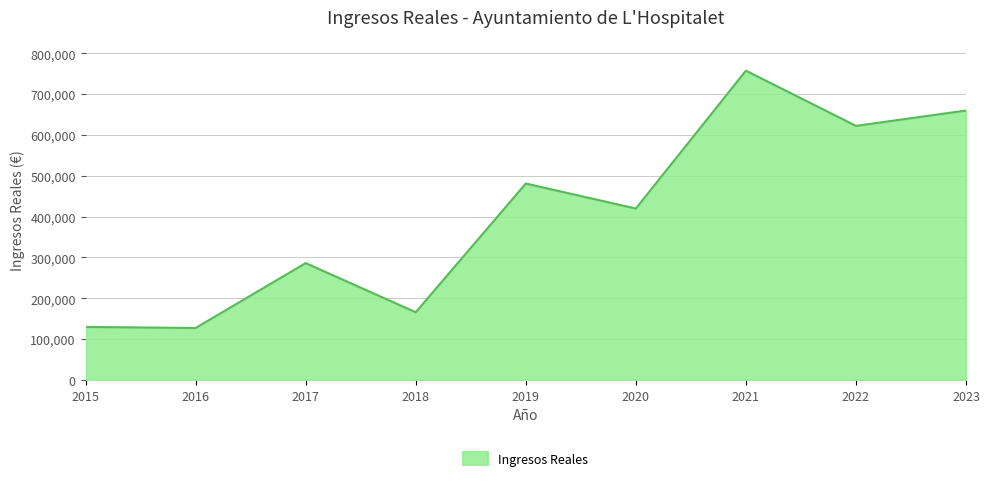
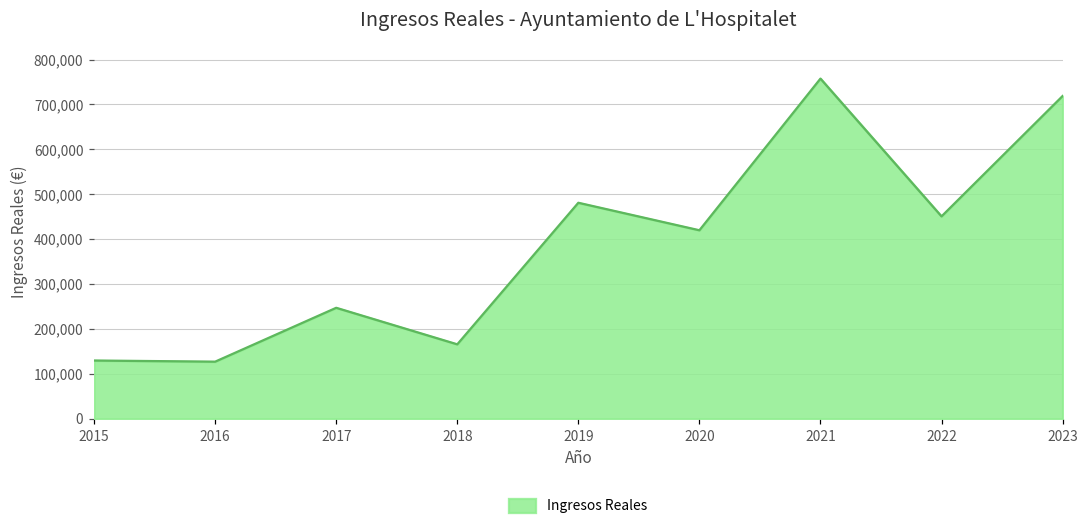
  {
    "2015": "130,000",
    "2016": "130,000",
-   "2017": "290,000",
+   "2017": "250,000",
    "2018": "170,000",
    "2019": "480,000",
    "2020": "420,000",
    "2021": "760,000",
-   "2022": "620,000",
-   "2023": "660,000"
+   "2022": "450,000",
+   "2023": "720,000"
  }
